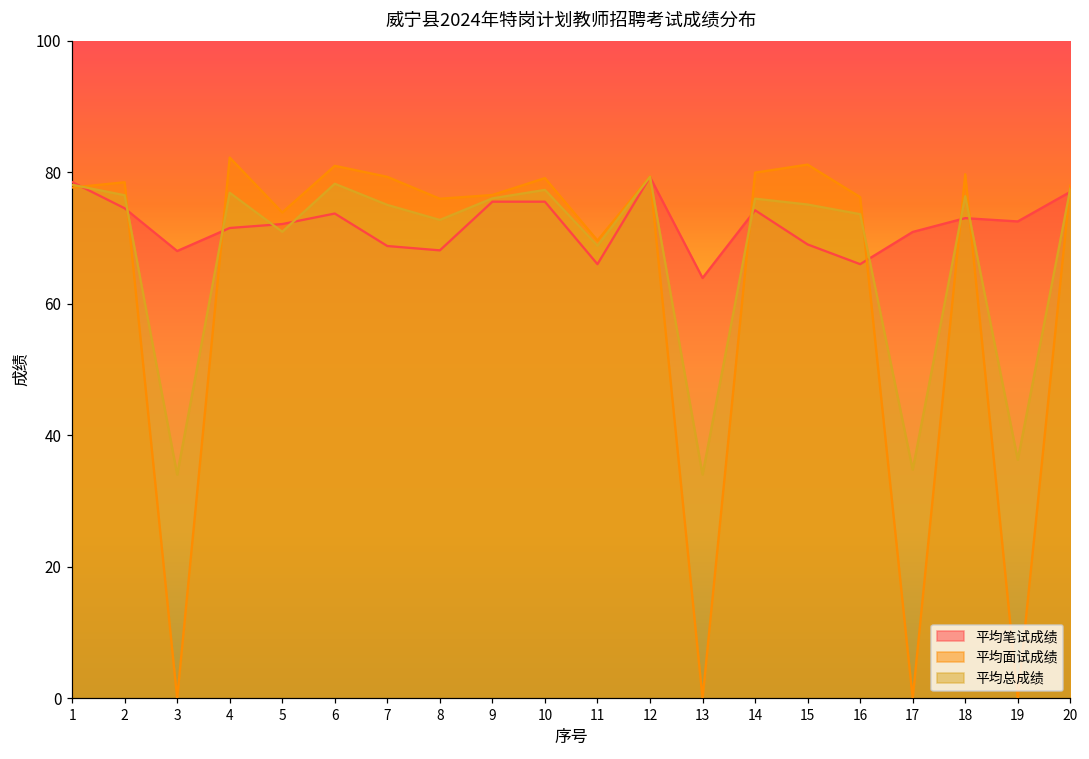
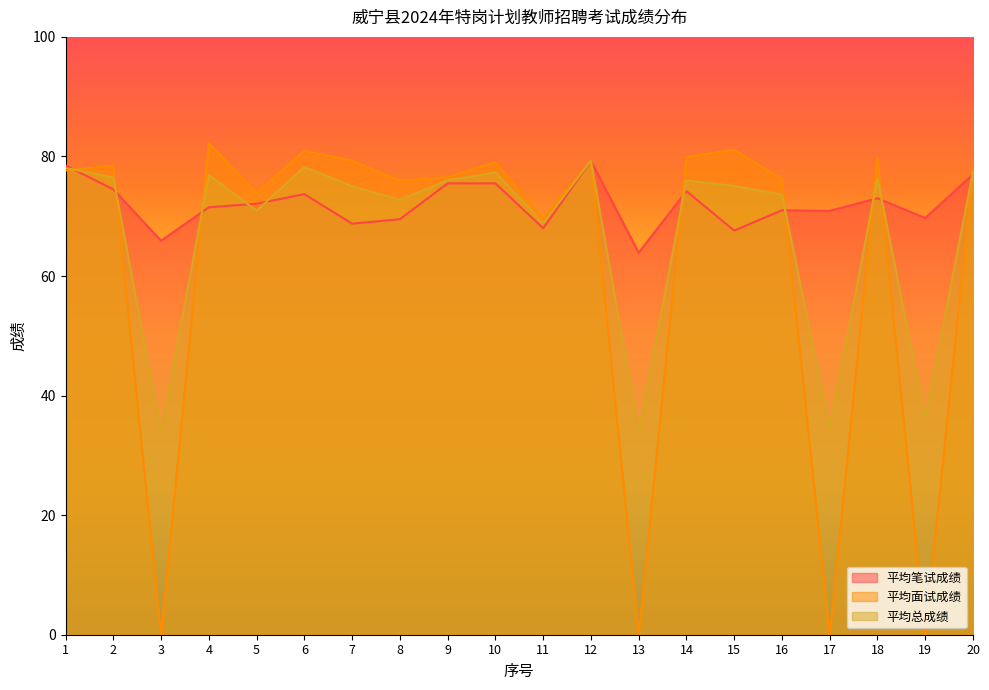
  {
    "平均笔试成绩": {
      "1": 79,
      "2": 75,
-     "3": 68,
+     "3": 66,
      "4": 72,
      "5": 72,
      "6": 74,
      "7": 69,
-     "8": 68,
+     "8": 70,
      "9": 76,
      "10": 76,
-     "11": 66,
+     "11": 68,
      "13": 64,
      "14": 74,
-     "15": 69,
-     "16": 66,
+     "15": 68,
+     "16": 71,
      "17": 71,
      "18": 73,
-     "19": 73,
+     "19": 70,
      "20": 77
    }
  }
